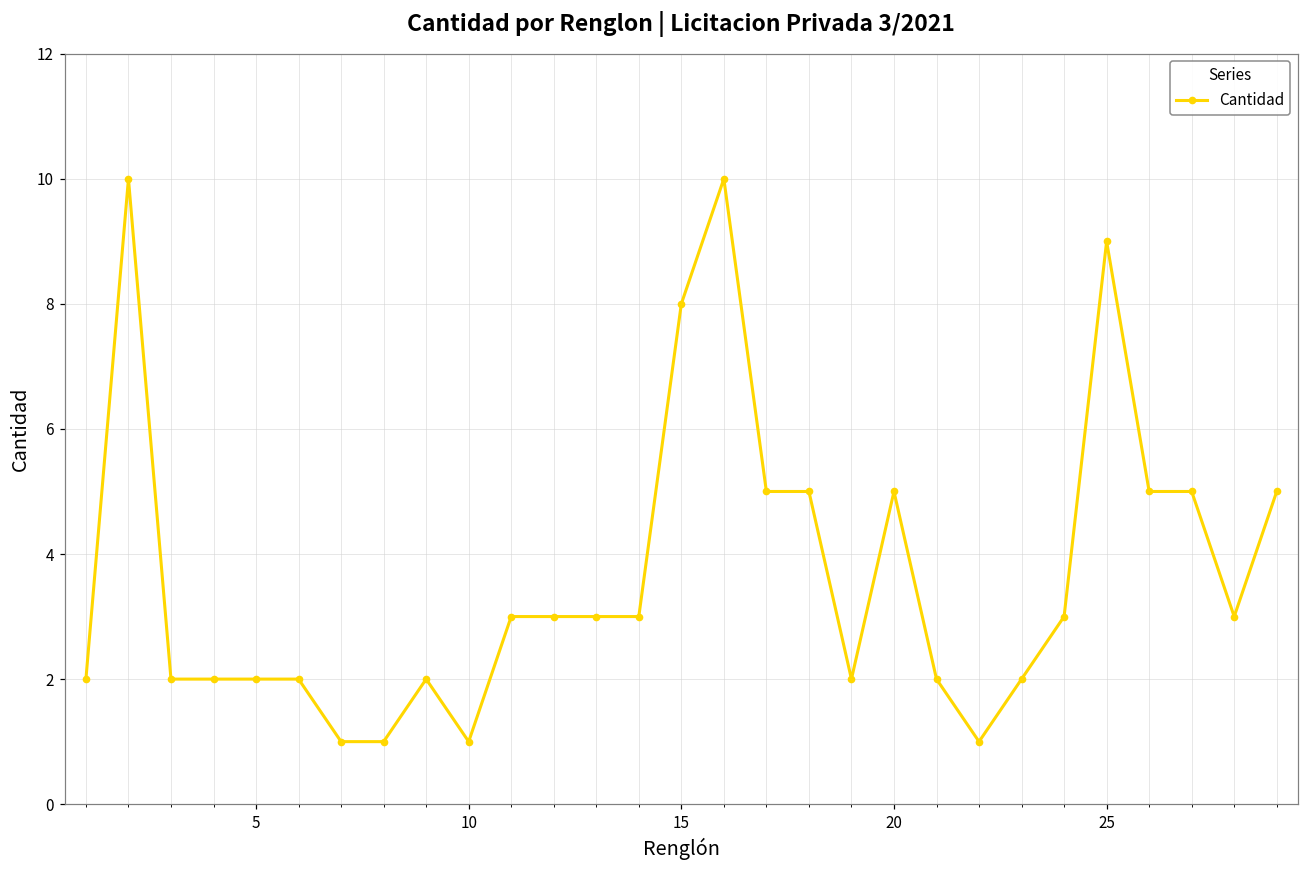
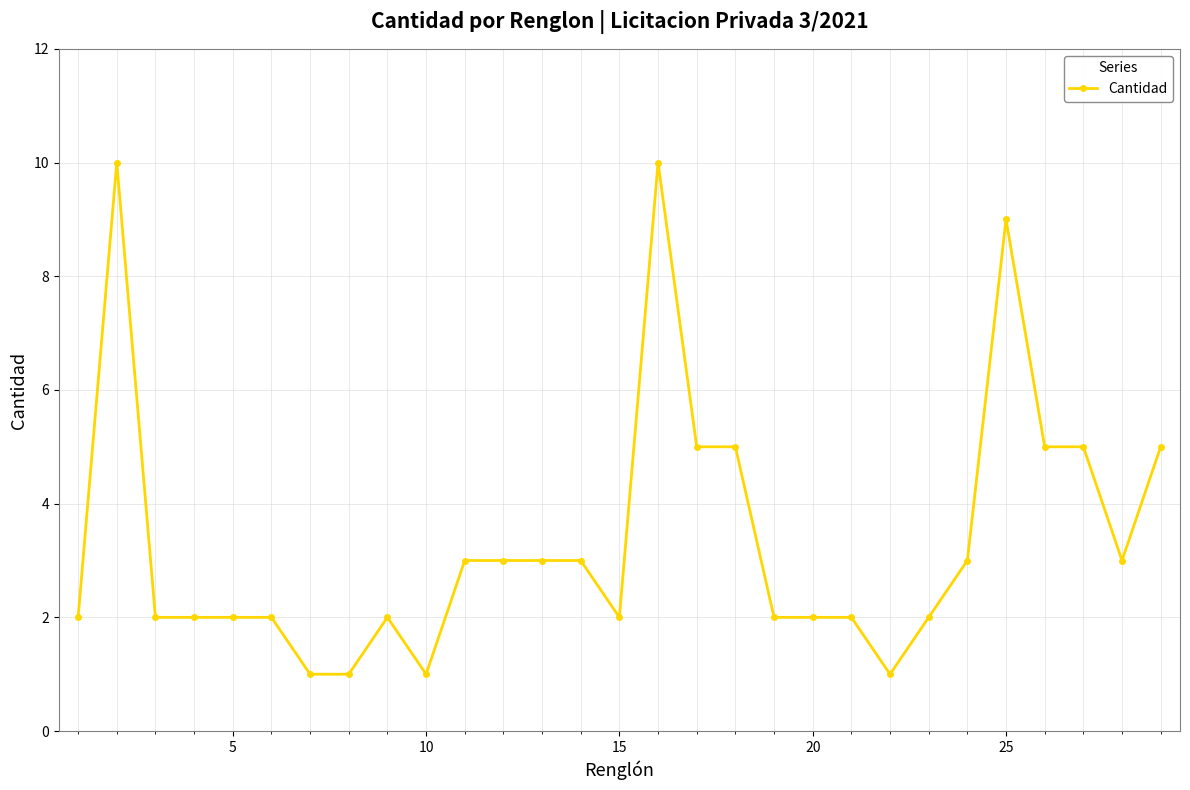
  {
    "5": 2,
    "10": 1,
-   "15": 8,
-   "20": 5,
+   "15": 2,
+   "20": 2,
    "25": 9
  }
